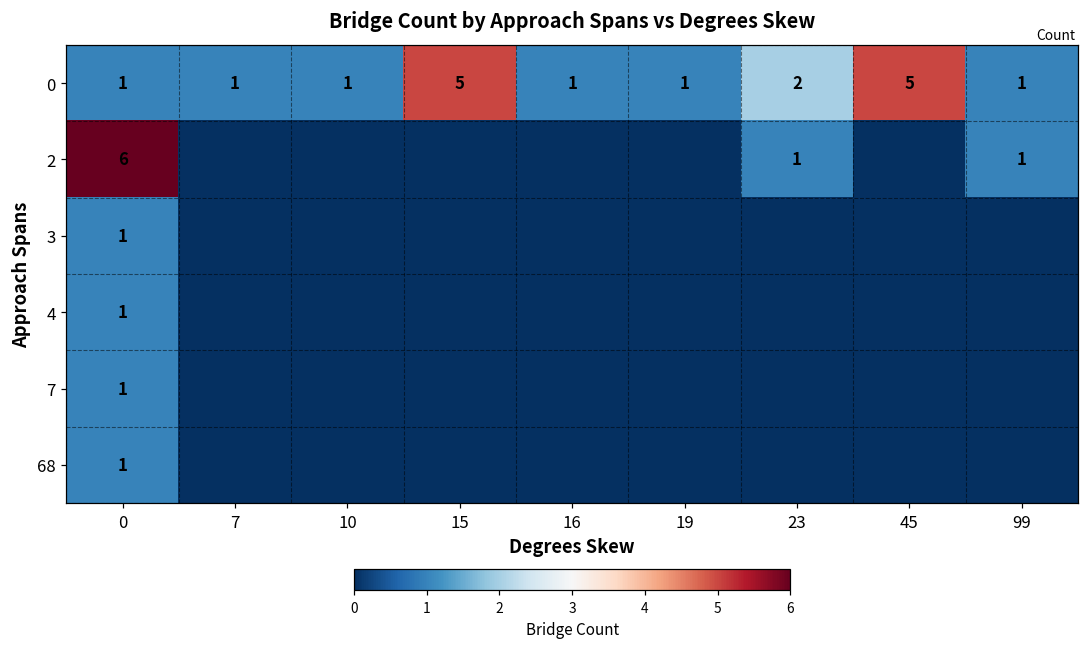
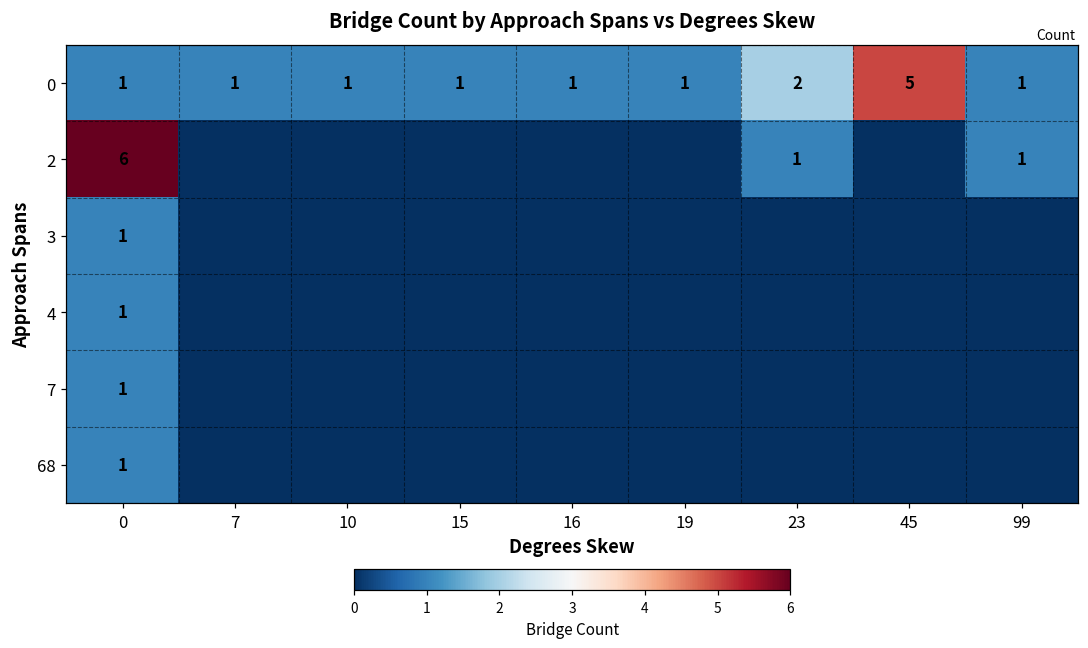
  {
    "0": {
      "0": 1,
      "7": 1,
      "10": 1,
-     "15": 5,
+     "15": 1,
      "16": 1,
      "19": 1,
      "23": 2,
      "45": 5,
      "99": 1
    },
    "2": {
      "0": 6,
      "23": 1,
      "99": 1
    },
    "3": {
      "0": 1
    },
    "4": {
      "0": 1
    },
    "7": {
      "0": 1
    },
    "68": {
      "0": 1
    }
  }
